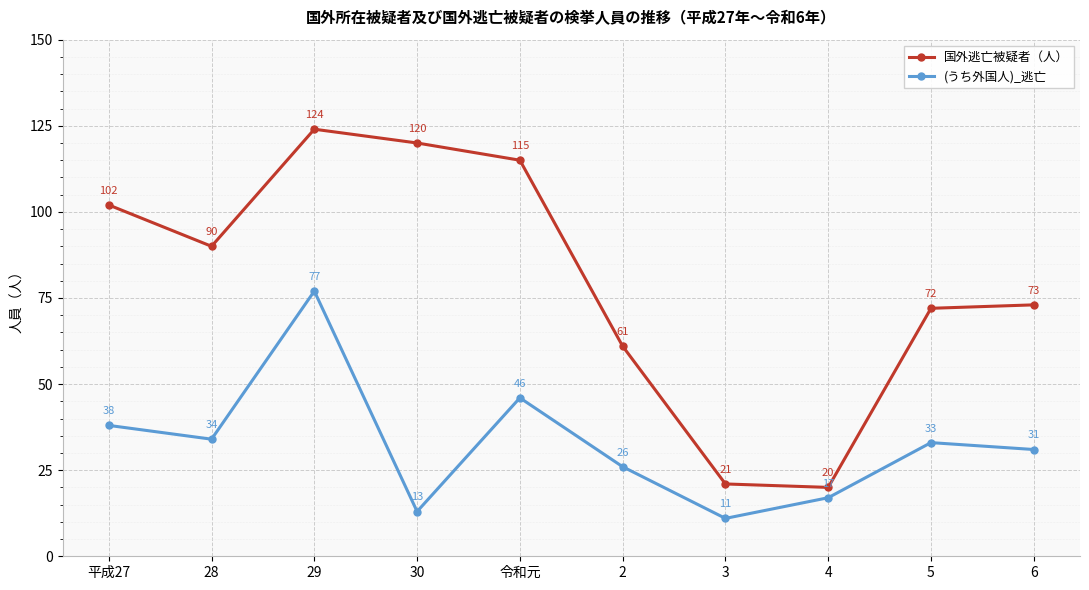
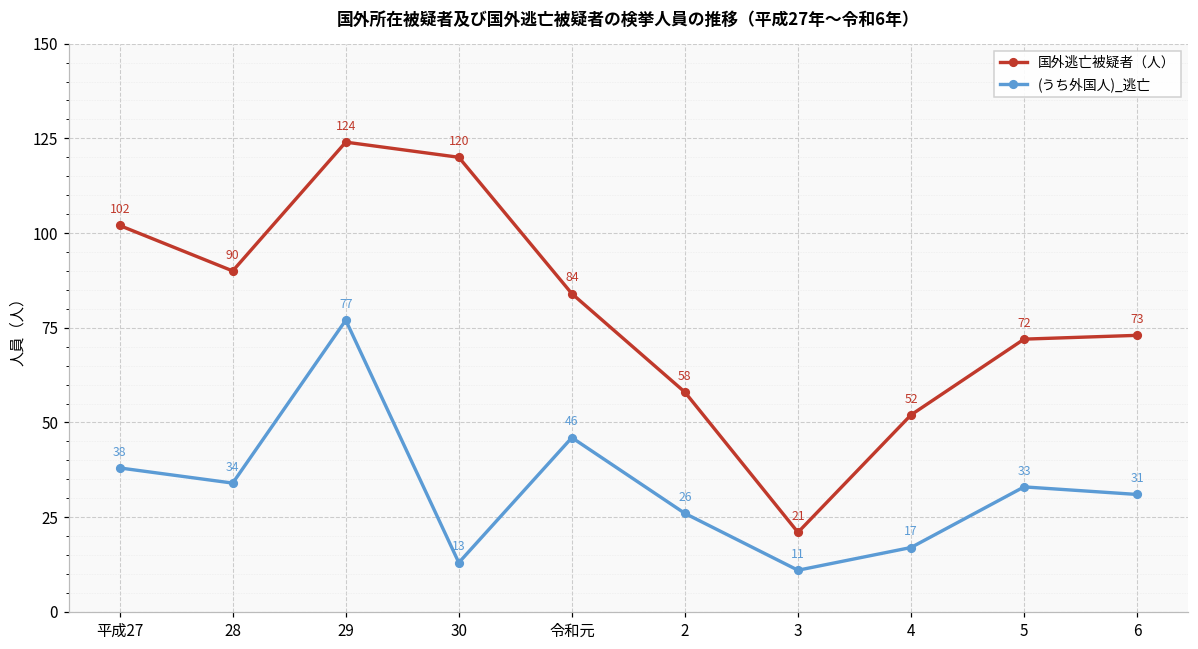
  {
    "国外逃亡被疑者（人）": {
      "平成27": 102,
      "28": 90,
      "29": 124,
      "30": 120,
-     "令和元": 115,
-     "2": 61,
+     "令和元": 84,
+     "2": 58,
      "3": 21,
-     "4": 20,
+     "4": 52,
      "5": 72,
      "6": 73
    },
    "(うち外国人)_逃亡": {
      "平成27": 38,
      "28": 34,
      "29": 77,
      "30": 13,
      "令和元": 46,
      "2": 26,
      "3": 11,
      "4": 17,
      "5": 33,
      "6": 31
    }
  }
